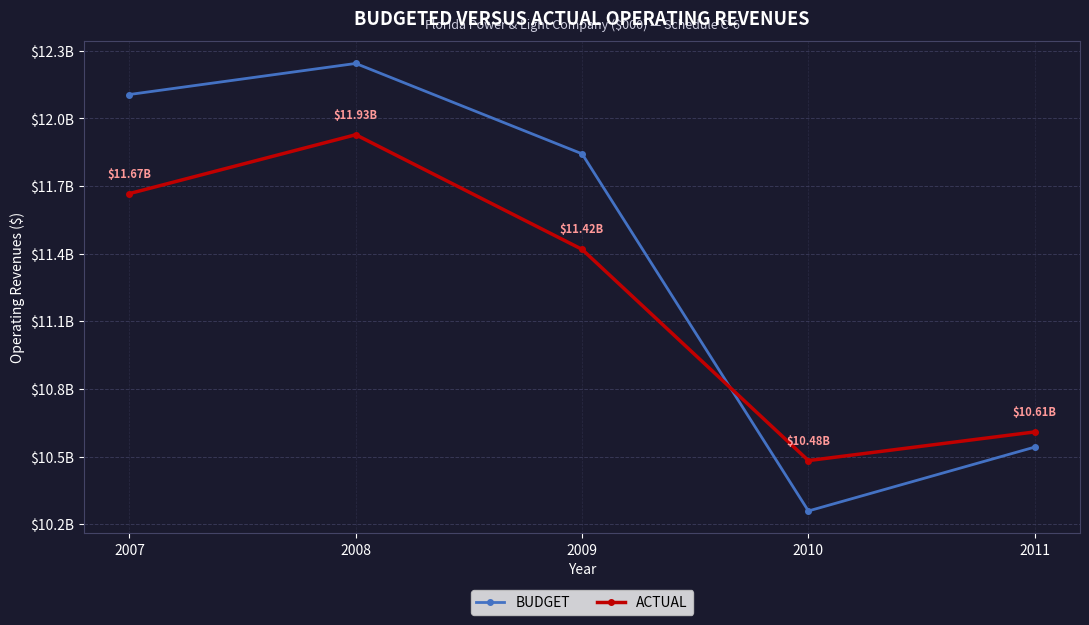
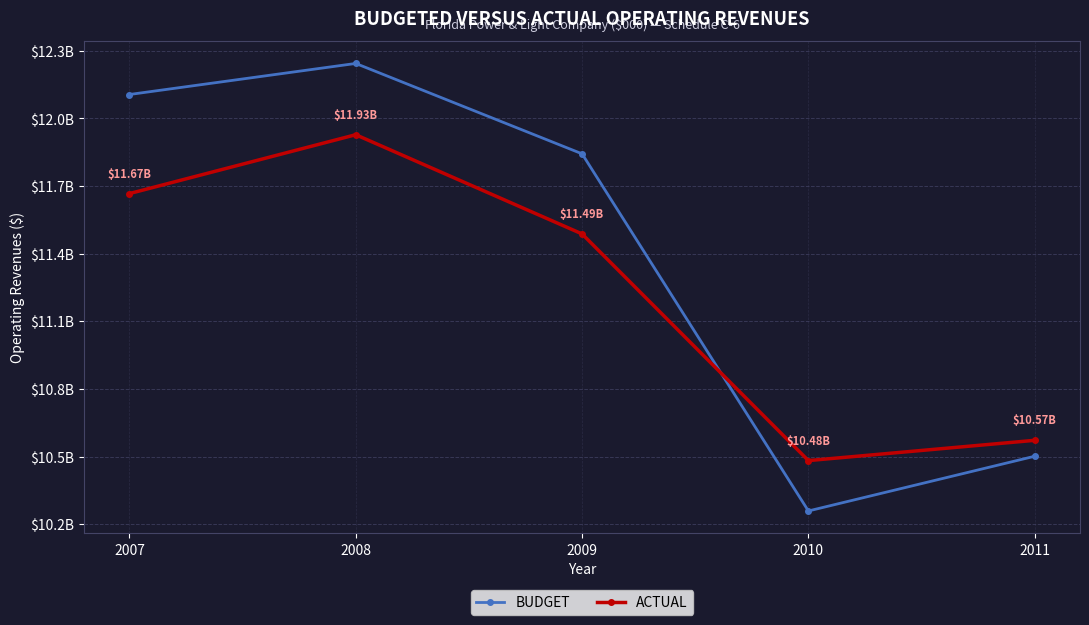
  {
    "BUDGET": {
      "2007": "$12110000000",
      "2008": "$12240000000",
      "2009": "$11840000000",
      "2010": "$10260000000",
-     "2011": "$10540000000"
+     "2011": "$10500000000"
    },
    "ACTUAL": {
      "2007": "$11.67B",
      "2008": "$11.93B",
-     "2009": "$11.42B",
+     "2009": "$11.49B",
      "2010": "$10.48B",
-     "2011": "$10.61B"
+     "2011": "$10.57B"
    }
  }
